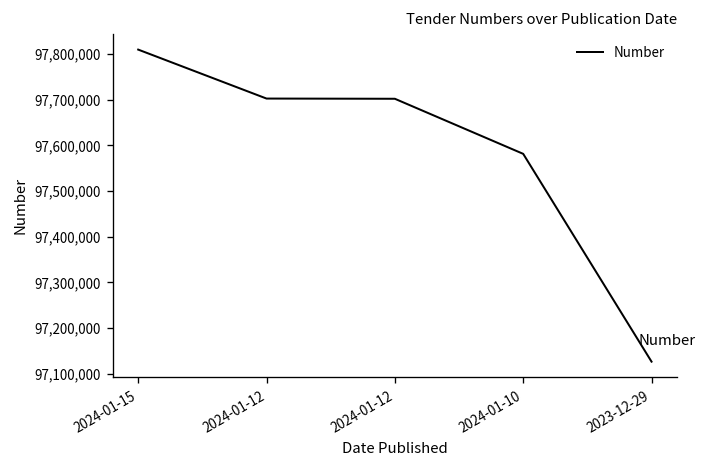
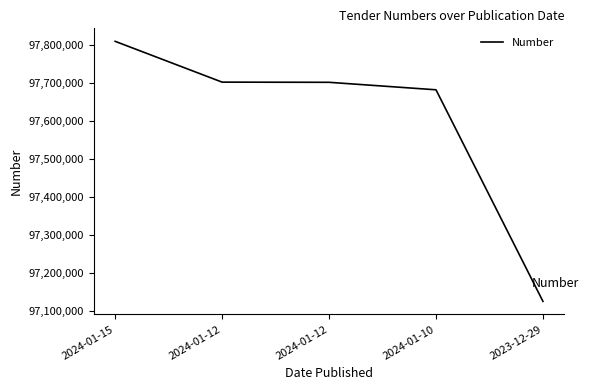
  {
    "2024-01-15": "97,810,000",
-   "2024-01-10": "97,580,000",
+   "2024-01-10": "97,680,000",
    "2023-12-29": "97,130,000"
  }
